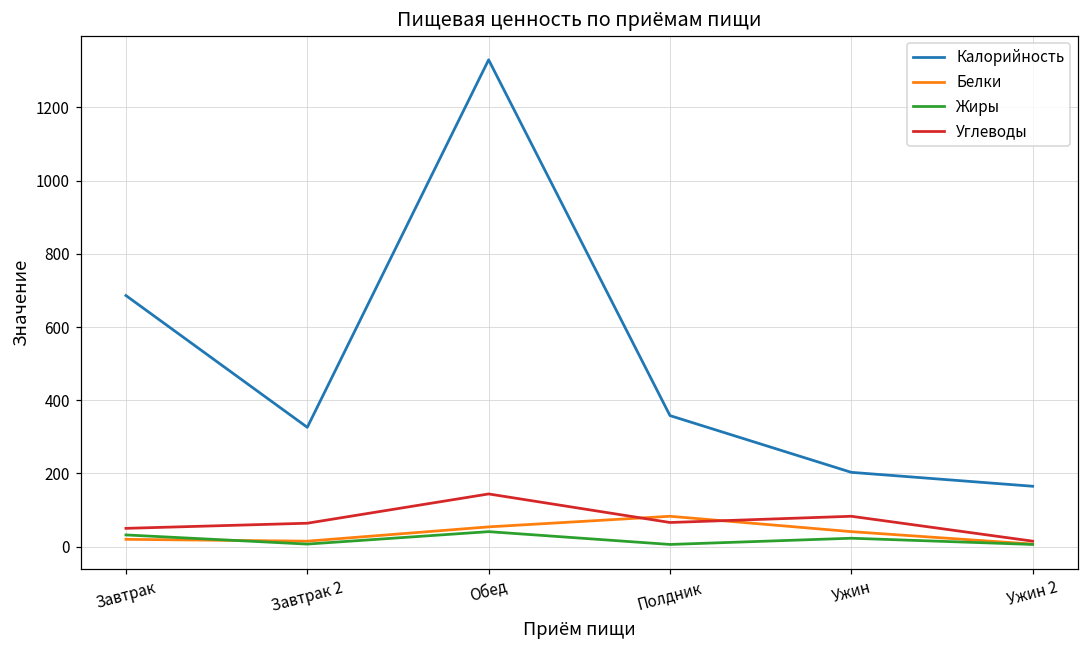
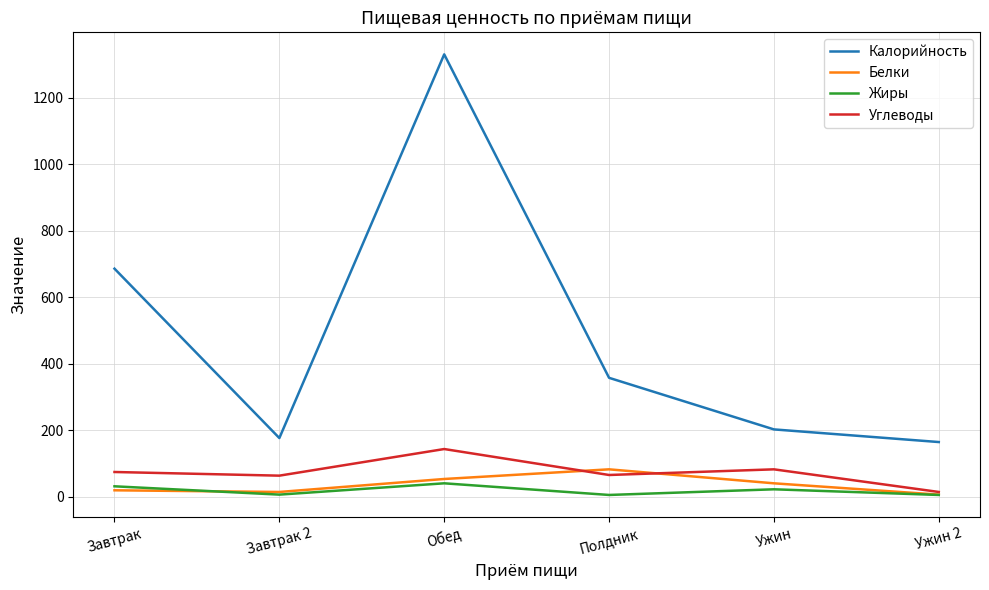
  {
    "Калорийность": {
      "Завтрак": 690,
-     "Завтрак 2": 330,
+     "Завтрак 2": 180,
      "Обед": 1330,
      "Полдник": 360,
      "Ужин": 200,
      "Ужин 2": 170
    },
    "Белки": {
      "Завтрак": 20,
      "Завтрак 2": 20,
      "Обед": 50,
      "Полдник": 80,
      "Ужин": 40
    },
    "Жиры": {
      "Завтрак": 30,
      "Завтрак 2": 10,
      "Обед": 40,
      "Полдник": 10,
      "Ужин": 20
    },
    "Углеводы": {
-     "Завтрак": 50,
+     "Завтрак": 80,
      "Завтрак 2": 60,
      "Обед": 140,
      "Полдник": 70,
      "Ужин": 80,
      "Ужин 2": 20
    }
  }
